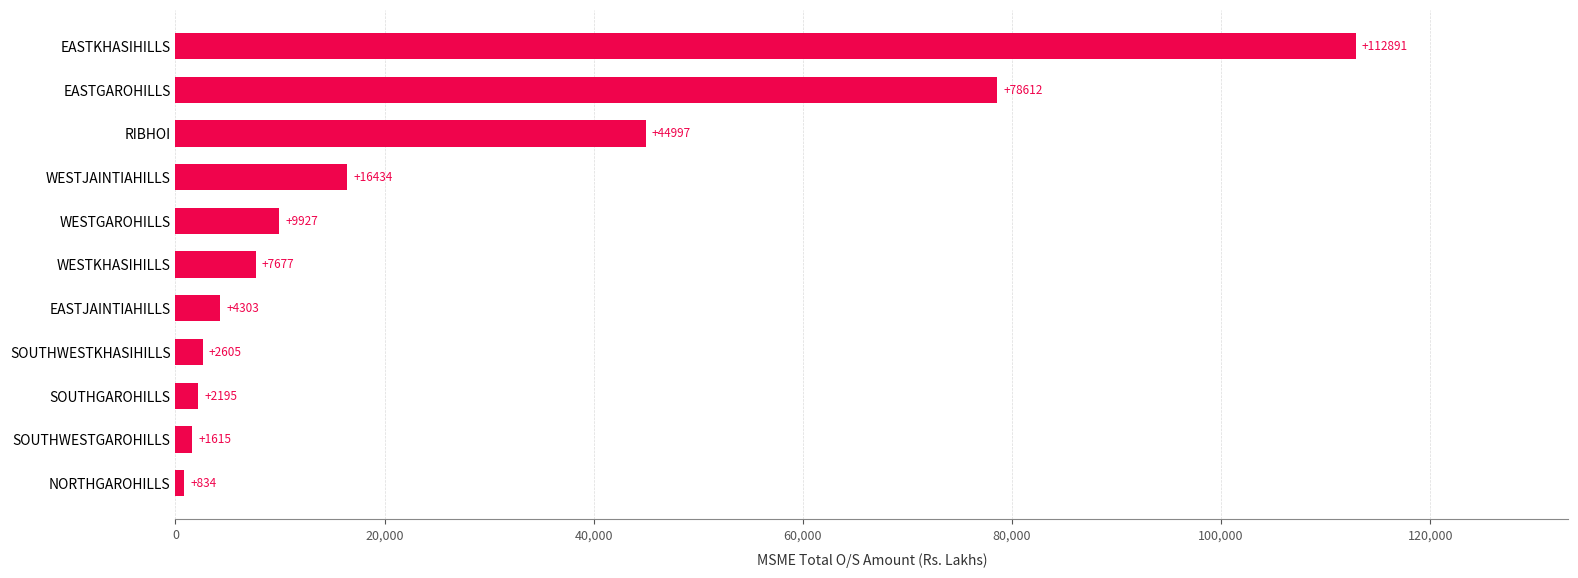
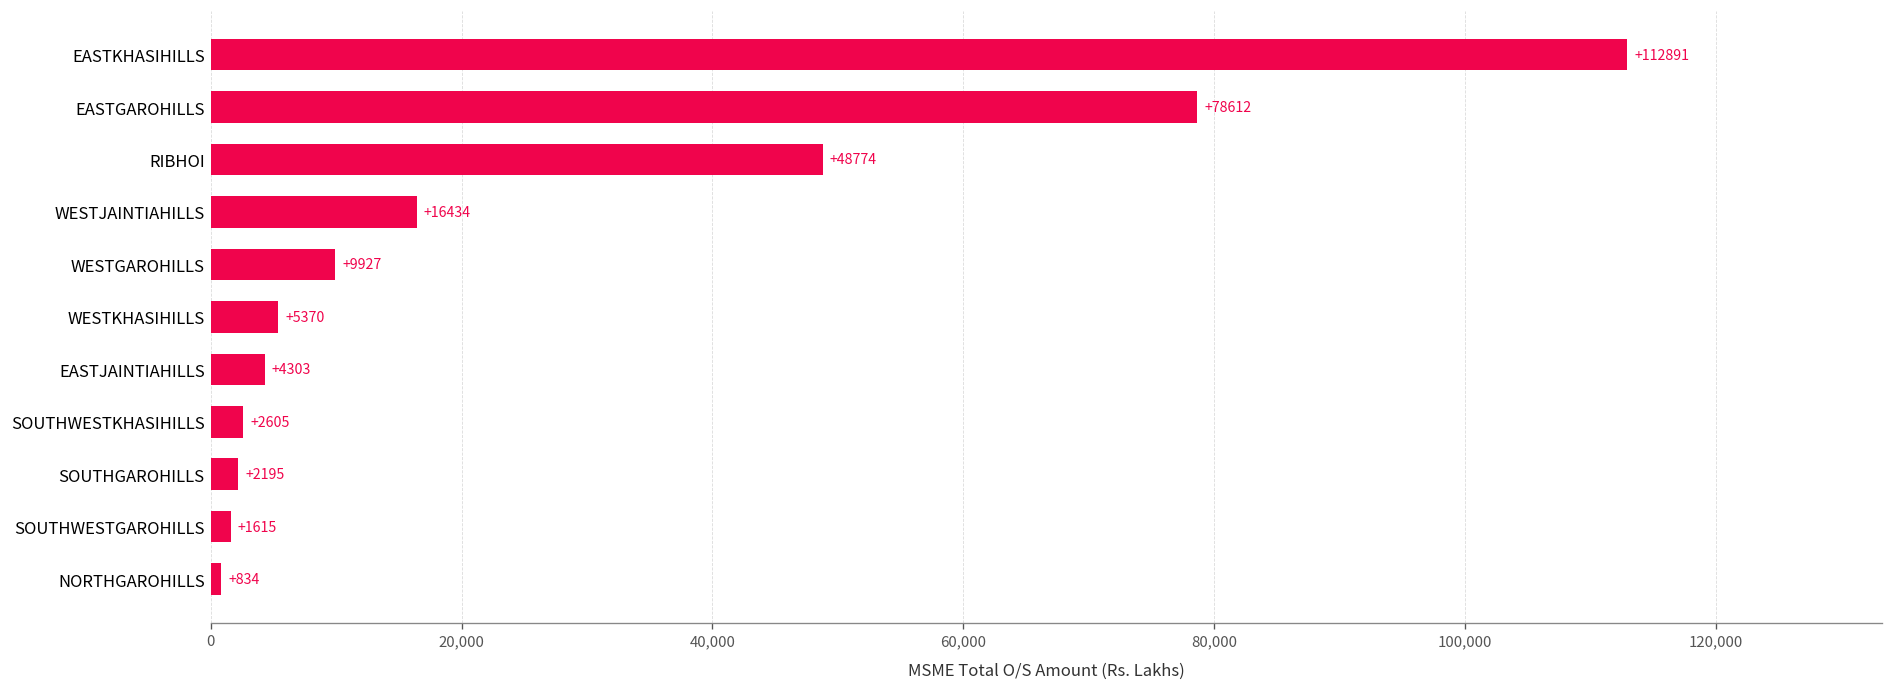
  {
    "EASTKHASIHILLS": "+112891",
    "EASTGAROHILLS": "+78612",
-   "RIBHOI": "+44997",
+   "RIBHOI": "+48774",
    "WESTJAINTIAHILLS": "+16434",
    "WESTGAROHILLS": "+9927",
-   "WESTKHASIHILLS": "+7677",
+   "WESTKHASIHILLS": "+5370",
    "EASTJAINTIAHILLS": "+4303",
    "SOUTHWESTKHASIHILLS": "+2605",
    "SOUTHGAROHILLS": "+2195",
    "SOUTHWESTGAROHILLS": "+1615",
    "NORTHGAROHILLS": "+834"
  }
